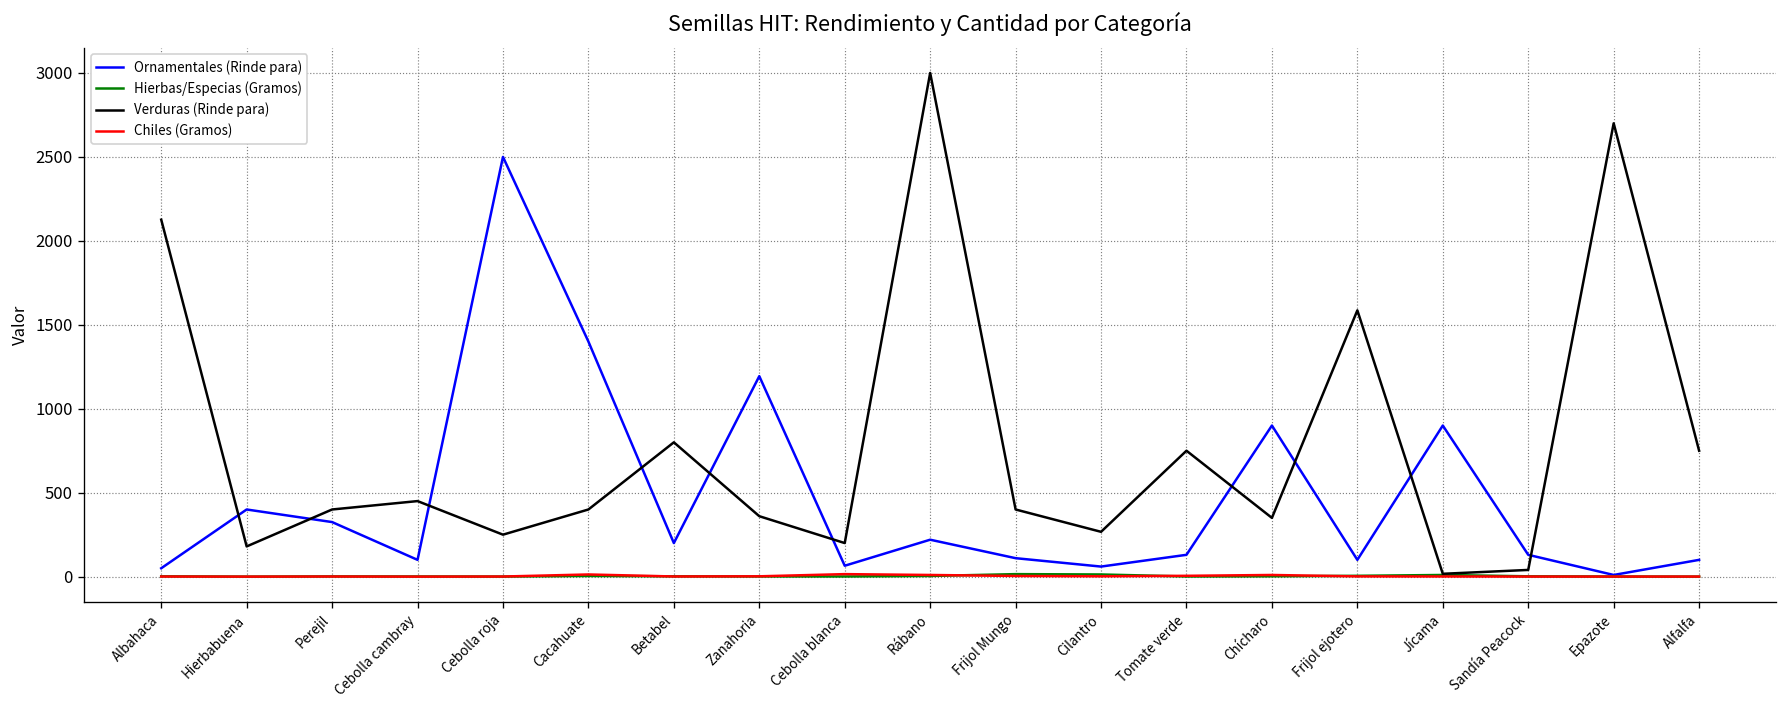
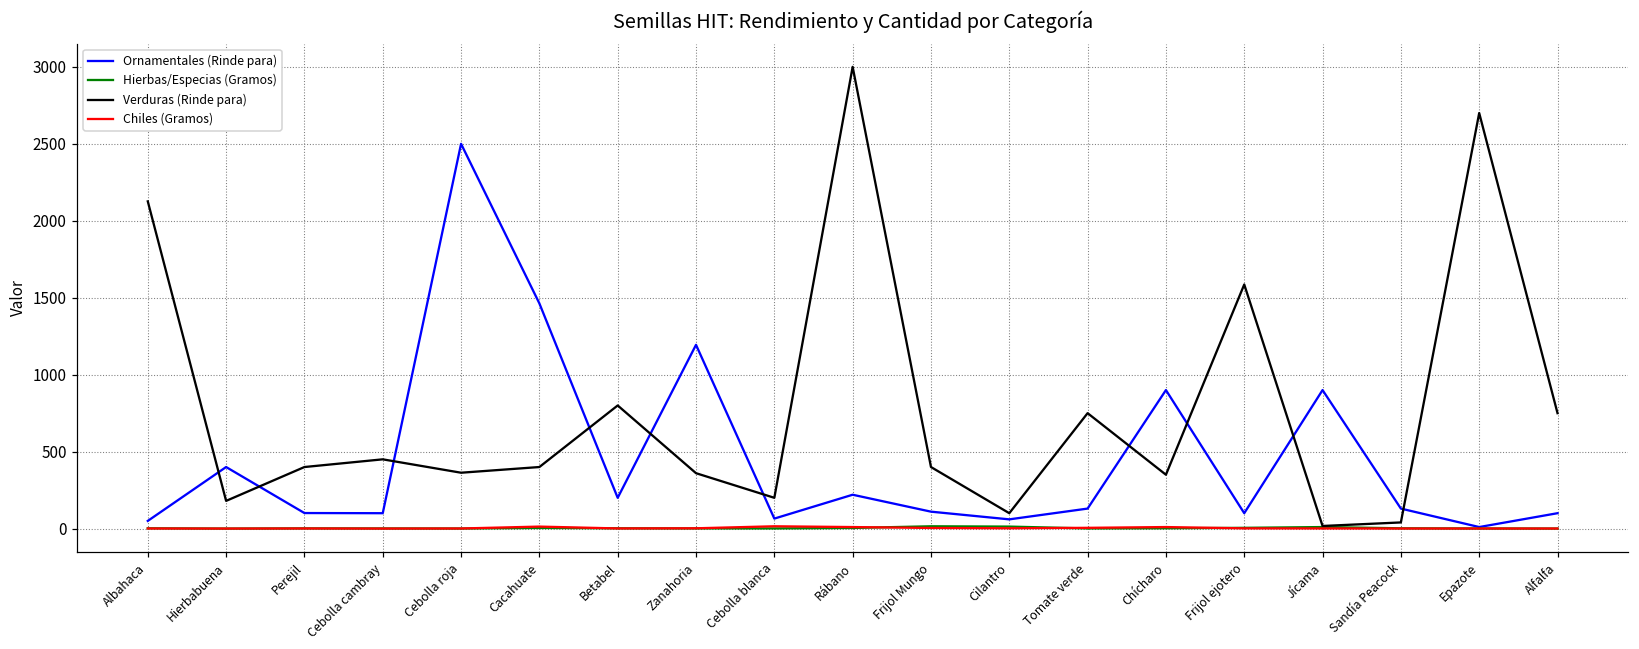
  {
    "Ornamentales (Rinde para)": {
      "Albahaca": 50,
      "Hierbabuena": 400,
-     "Perejil": 330,
+     "Perejil": 100,
      "Cebolla cambray": 100,
      "Cebolla roja": 2500,
-     "Cacahuate": 1400,
+     "Cacahuate": 1460,
      "Betabel": 200,
      "Zanahoria": 1190,
      "Cebolla blanca": 70,
      "Rábano": 220,
      "Frijol Mungo": 110,
      "Cilantro": 60,
      "Tomate verde": 130,
      "Chícharo": 900,
      "Frijol ejotero": 100,
      "Jícama": 900,
      "Sandía Peacock": 130,
      "Alfalfa": 100
    },
    "Verduras (Rinde para)": {
      "Albahaca": 2130,
      "Hierbabuena": 180,
      "Perejil": 400,
      "Cebolla cambray": 450,
-     "Cebolla roja": 250,
+     "Cebolla roja": 360,
      "Cacahuate": 400,
      "Betabel": 800,
      "Zanahoria": 360,
      "Cebolla blanca": 200,
      "Rábano": 3000,
      "Frijol Mungo": 400,
-     "Cilantro": 270,
+     "Cilantro": 100,
      "Tomate verde": 750,
      "Chícharo": 350,
      "Frijol ejotero": 1590,
      "Sandía Peacock": 40,
      "Epazote": 2700,
      "Alfalfa": 750
    }
  }
